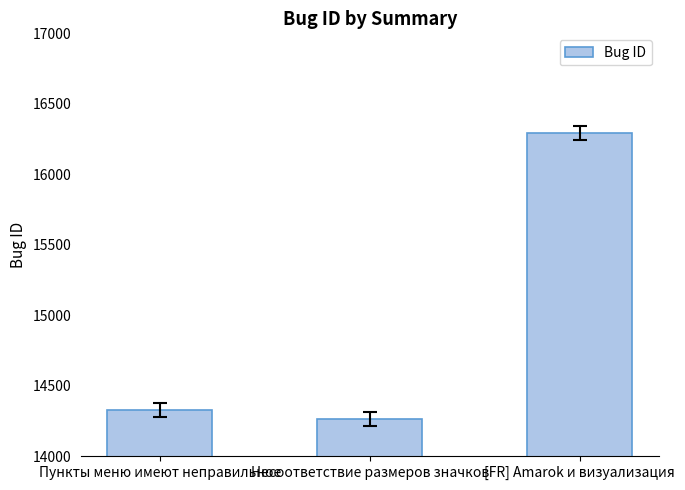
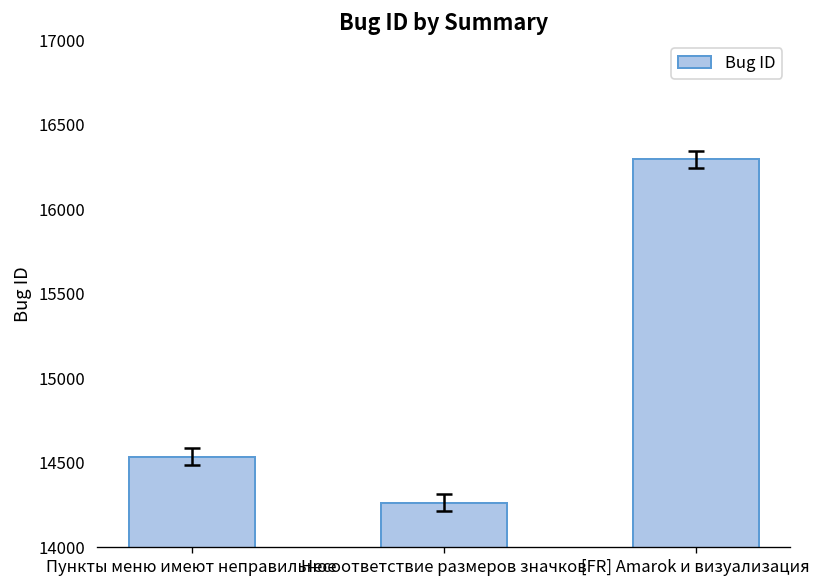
  {
    "Bug ID": {
-     "Пункты меню имеют неправильное": 14330,
+     "Пункты меню имеют неправильное": 14540,
      "Несоответствие размеров значков": 14260,
      "[FR] Amarok и визуализация": 16300
    }
  }
